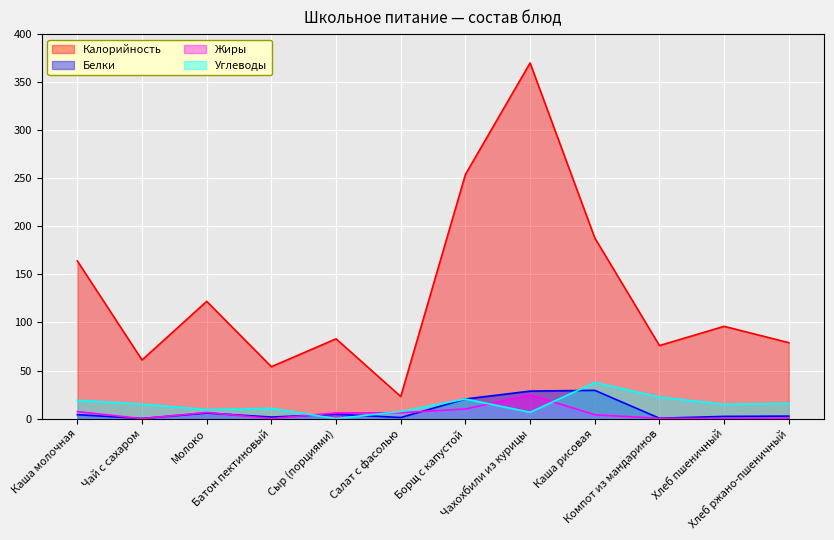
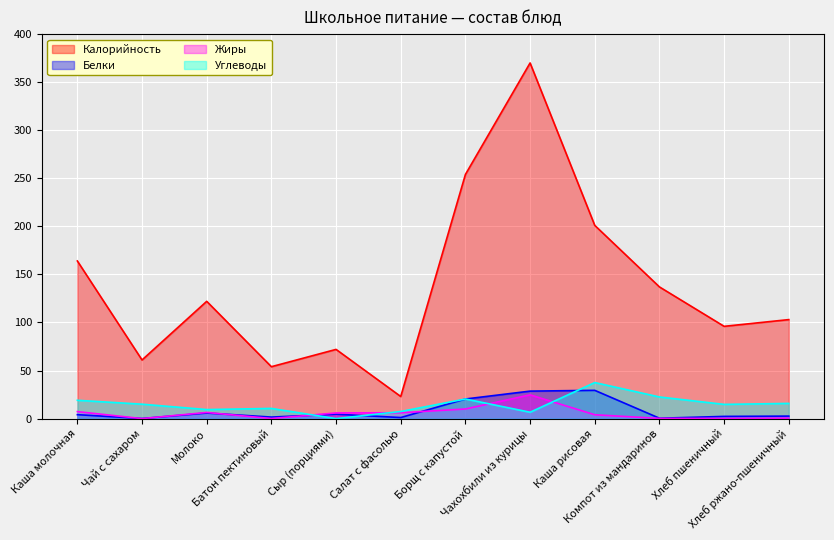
  {
    "Калорийность": {
      "Каша молочная": 160,
      "Чай с сахаром": 60,
      "Молоко": 120,
      "Батон пектиновый": 50,
-     "Сыр (порциями)": 80,
+     "Сыр (порциями)": 70,
      "Салат с фасолью": 20,
      "Борщ с капустой": 250,
      "Чахохбили из курицы": 370,
-     "Каша рисовая": 190,
-     "Компот из мандаринов": 80,
+     "Каша рисовая": 200,
+     "Компот из мандаринов": 140,
      "Хлеб пшеничный": 100,
-     "Хлеб ржано-пшеничный": 80
+     "Хлеб ржано-пшеничный": 100
    },
    "Белки": {
      "Каша молочная": 0,
      "Салат с фасолью": 0,
      "Чахохбили из курицы": 30,
      "Каша рисовая": 30
    },
    "Жиры": {
      "Каша молочная": 10,
      "Борщ с капустой": 10,
      "Чахохбили из курицы": 20,
      "Каша рисовая": 0
    },
    "Углеводы": {
      "Каша молочная": 20,
      "Чай с сахаром": 20,
      "Молоко": 10,
      "Батон пектиновый": 10,
      "Сыр (порциями)": 0,
      "Чахохбили из курицы": 10,
      "Каша рисовая": 40,
      "Компот из мандаринов": 20,
      "Хлеб пшеничный": 10,
      "Хлеб ржано-пшеничный": 20
    }
  }
